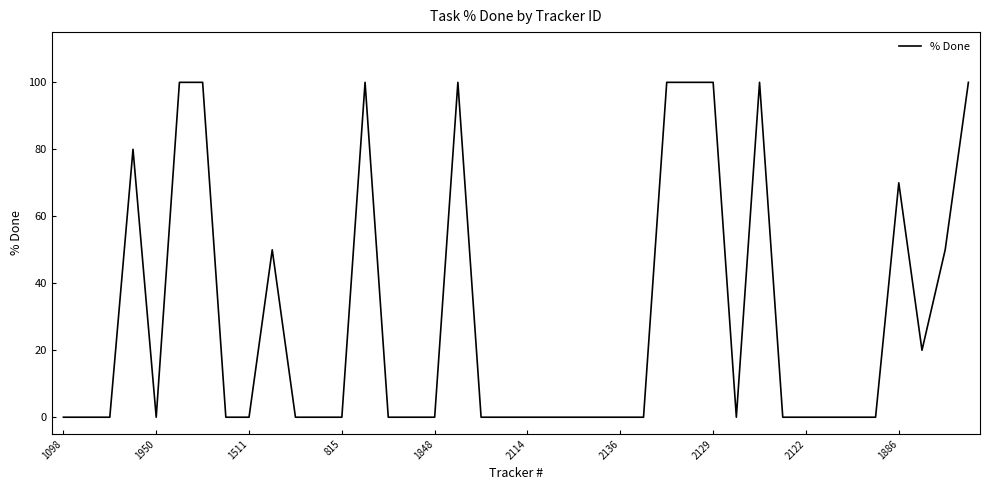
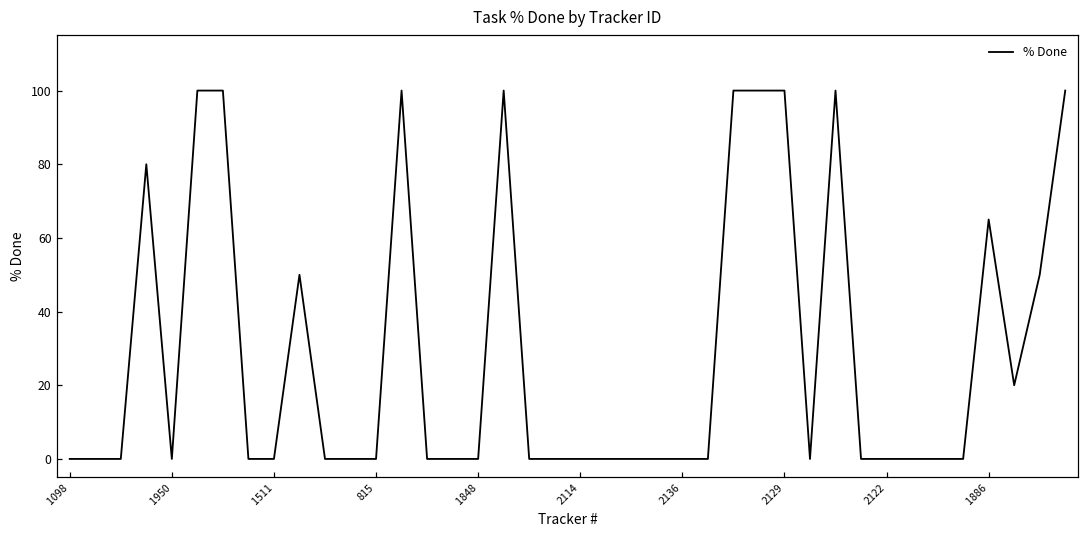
  {
    "1098": 0,
    "1950": 0,
    "1511": 0,
    "815": 0,
    "1848": 0,
    "2114": 0,
    "2136": 0,
    "2129": 100,
    "2122": 0,
-   "1886": 70
+   "1886": 65
  }
